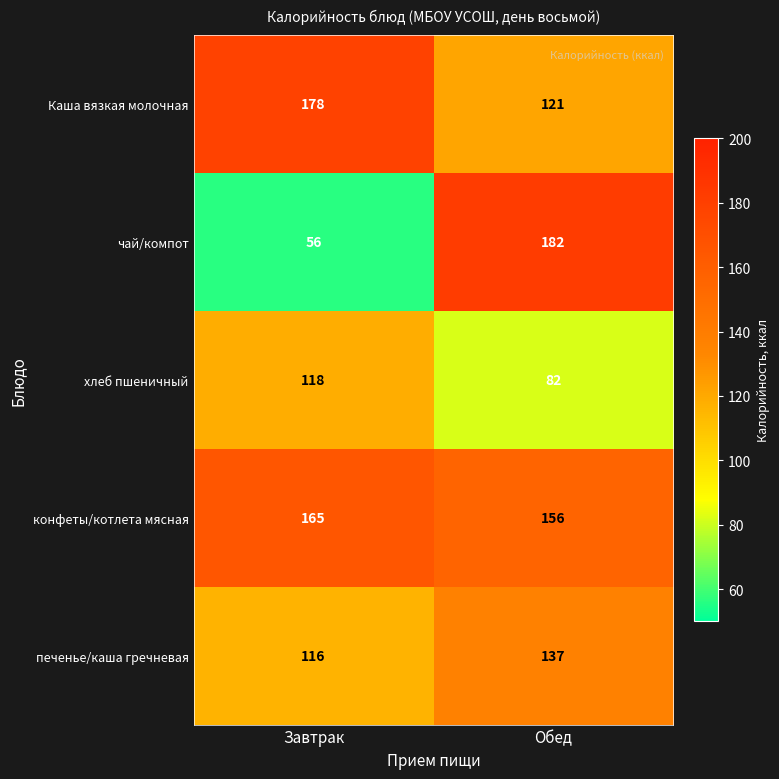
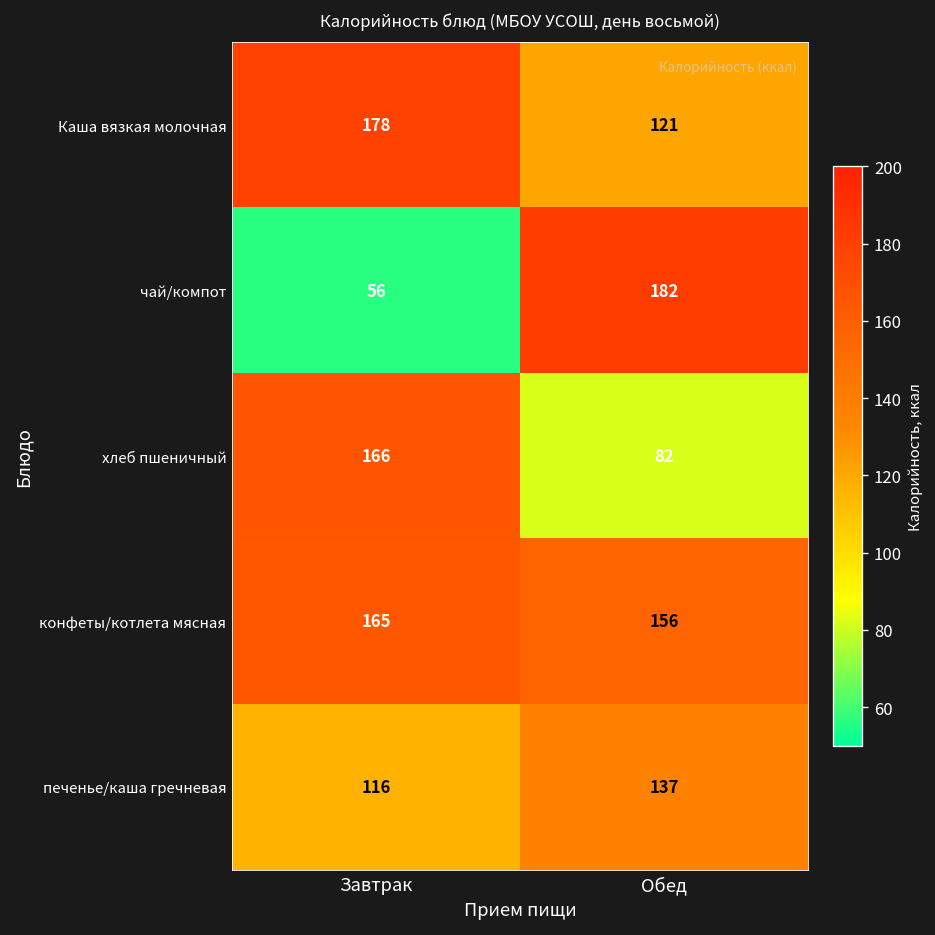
  {
    "Каша вязкая молочная": {
      "Завтрак": 178
    },
    "чай/компот": {
      "Завтрак": 56,
      "Обед": 182
    },
    "хлеб пшеничный": {
-     "Завтрак": 118,
+     "Завтрак": 166,
      "Обед": 82
    },
    "конфеты/котлета мясная": {
      "Завтрак": 165,
      "Обед": 156
    },
    "печенье/каша гречневая": {
      "Завтрак": 116,
      "Обед": 137
    }
  }
